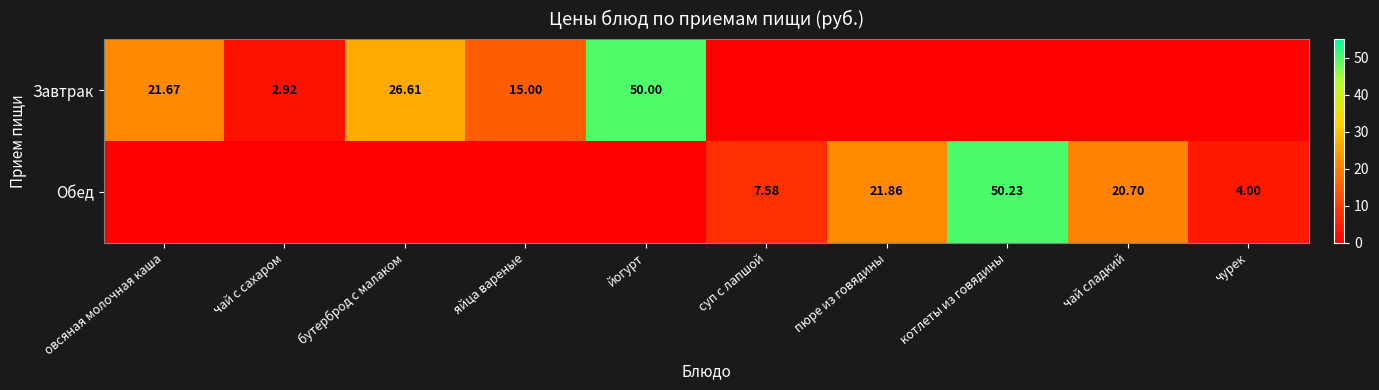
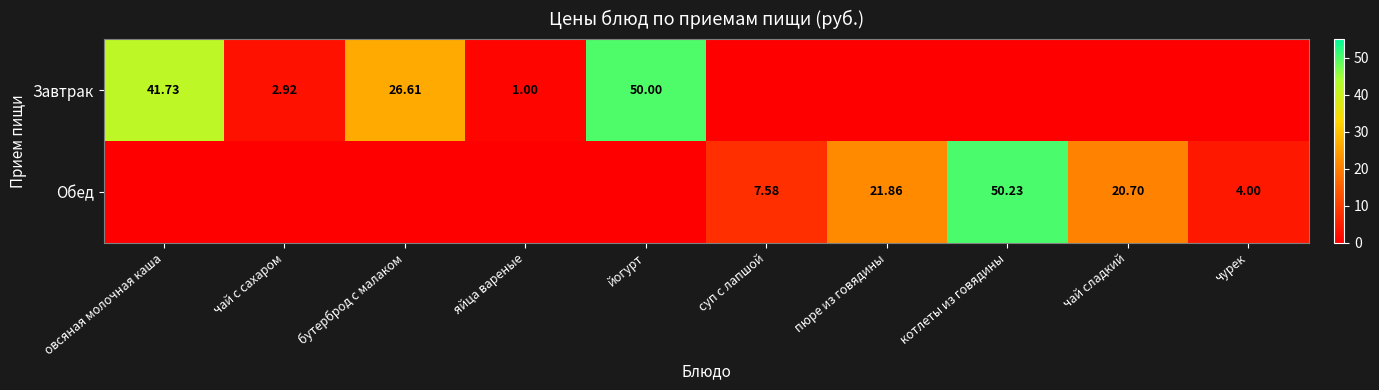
  {
    "Завтрак": {
-     "овсяная молочная каша": 21.67,
+     "овсяная молочная каша": 41.73,
      "чай с сахаром": 2.92,
      "бутерброд с малаком": 26.61,
-     "яйца вареные": 15.00,
+     "яйца вареные": 1.00,
      "йогурт": 50.00
    },
    "Обед": {
      "суп с лапшой": 7.58,
      "пюре из говядины": 21.86,
      "котлеты из говядины": 50.23,
      "чай сладкий": 20.70,
      "чурек": 4.00
    }
  }
